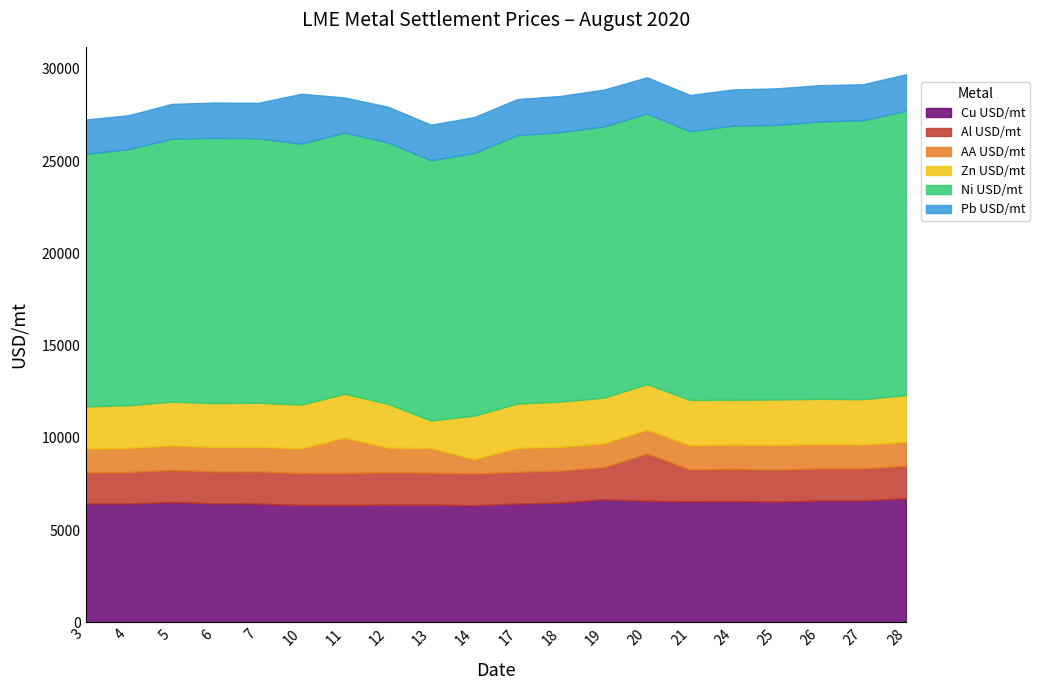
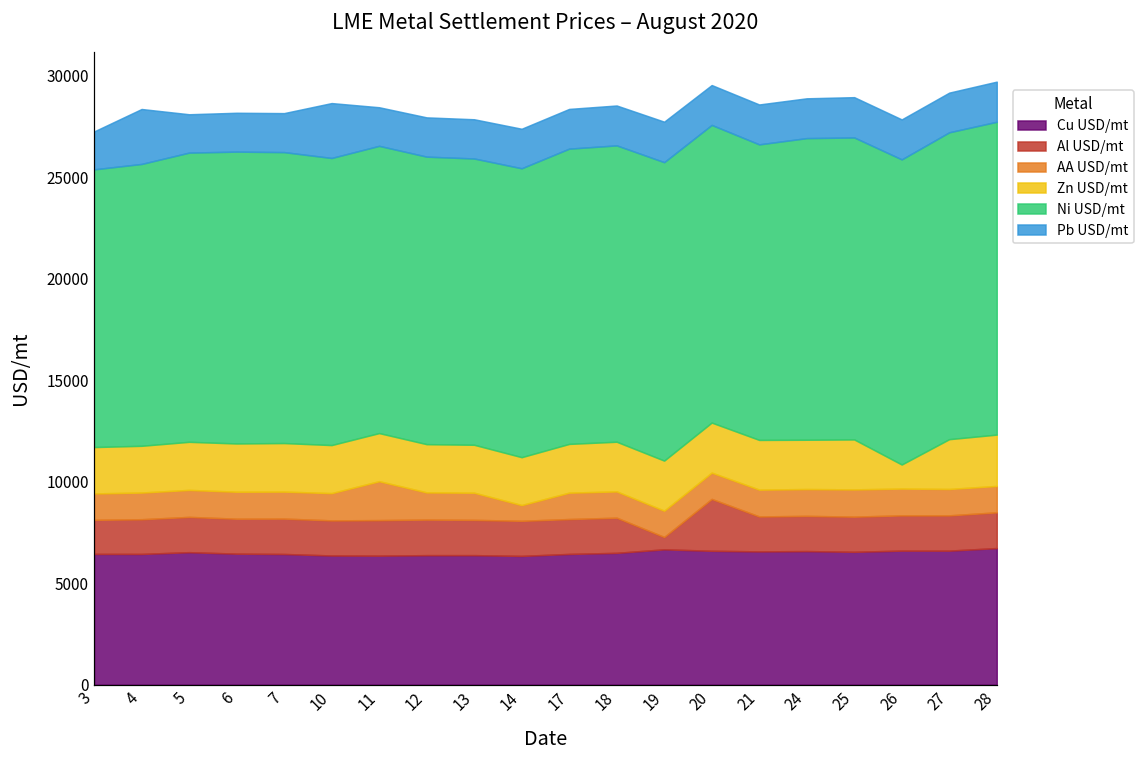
  {
    "Cu USD/mt": {
      "3": 6400,
      "4": 6400,
      "5": 6500,
      "6": 6500,
      "7": 6400,
      "10": 6400,
      "11": 6400,
      "12": 6400,
      "13": 6400,
      "14": 6300,
      "17": 6400,
      "18": 6500,
      "19": 6700,
      "20": 6600,
      "21": 6600,
      "24": 6600,
      "25": 6500,
      "26": 6600,
      "27": 6600,
      "28": 6700
    },
    "Al USD/mt": {
      "3": 1700,
      "4": 1700,
      "5": 1700,
      "6": 1700,
      "7": 1700,
      "10": 1700,
      "11": 1700,
      "12": 1800,
      "13": 1700,
      "14": 1700,
      "17": 1700,
      "18": 1700,
-     "19": 1700,
+     "19": 600,
      "20": 2600,
      "21": 1700,
      "24": 1700,
      "25": 1700,
      "26": 1700,
      "27": 1700,
      "28": 1800
    },
    "AA USD/mt": {
      "3": 1300,
      "4": 1300,
      "5": 1300,
      "6": 1300,
      "7": 1300,
      "10": 1300,
      "11": 1900,
      "12": 1300,
      "13": 1300,
      "14": 800,
      "17": 1300,
      "18": 1300,
      "19": 1300,
      "20": 1300,
      "21": 1300,
      "24": 1300,
      "25": 1300,
      "26": 1300,
      "27": 1300,
      "28": 1300
    },
    "Zn USD/mt": {
      "3": 2300,
      "4": 2300,
      "5": 2400,
      "6": 2400,
      "7": 2400,
      "10": 2400,
      "11": 2400,
      "12": 2400,
-     "13": 1500,
+     "13": 2400,
      "14": 2400,
      "17": 2400,
      "18": 2400,
      "19": 2500,
      "20": 2500,
      "21": 2500,
      "24": 2400,
      "25": 2500,
-     "26": 2500,
+     "26": 1200,
      "27": 2500,
      "28": 2500
    },
    "Ni USD/mt": {
      "3": 13700,
      "4": 13900,
      "5": 14300,
      "6": 14400,
      "7": 14300,
      "10": 14100,
      "11": 14200,
      "12": 14200,
      "13": 14100,
      "14": 14200,
      "17": 14500,
      "18": 14600,
      "19": 14700,
      "20": 14700,
      "21": 14600,
      "24": 14900,
      "25": 14900,
      "26": 15000,
      "27": 15100,
      "28": 15400
    },
    "Pb USD/mt": {
      "3": 1900,
-     "4": 1800,
+     "4": 2700,
      "5": 1900,
      "6": 1900,
      "7": 1900,
      "10": 2700,
      "11": 1900,
      "12": 1900,
      "13": 1900,
      "14": 1900,
      "17": 2000,
      "18": 2000,
      "19": 2000,
      "20": 2000,
      "21": 2000,
      "24": 2000,
      "25": 2000,
      "26": 2000,
      "27": 2000,
      "28": 2000
    }
  }
